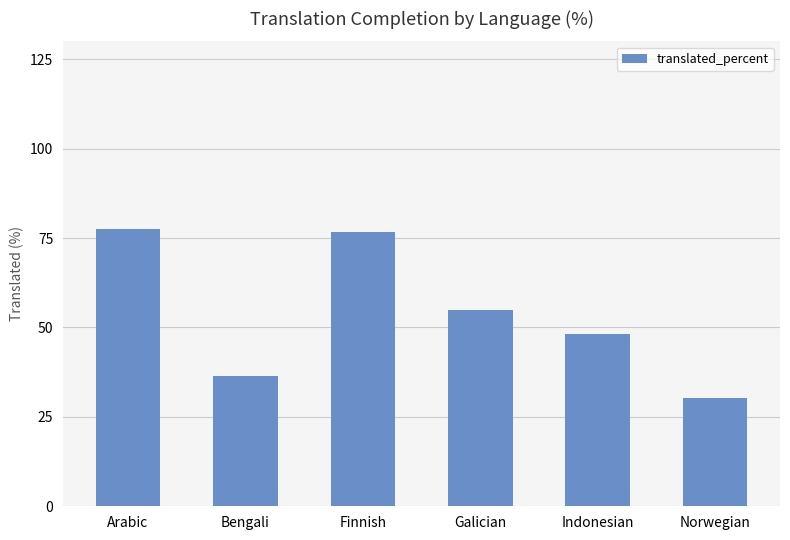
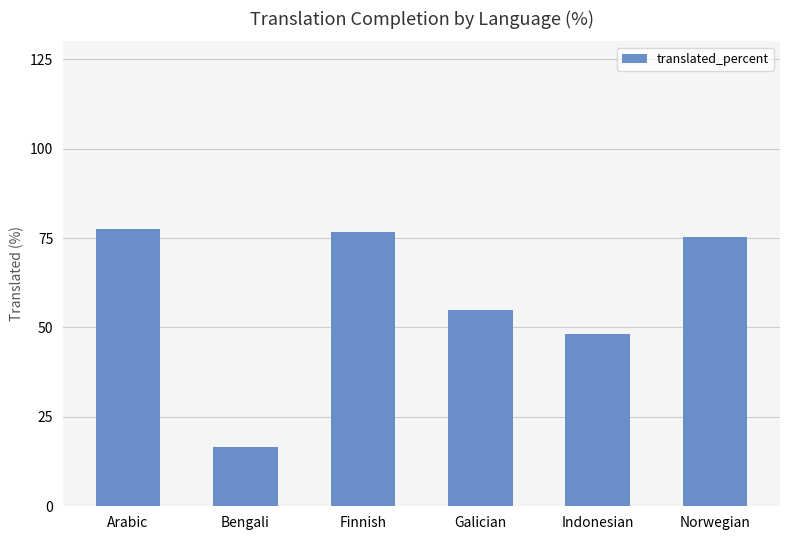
  {
    "Arabic": 77,
-   "Bengali": 36,
+   "Bengali": 17,
    "Finnish": 77,
    "Galician": 55,
    "Indonesian": 48,
-   "Norwegian": 30
+   "Norwegian": 75
  }
